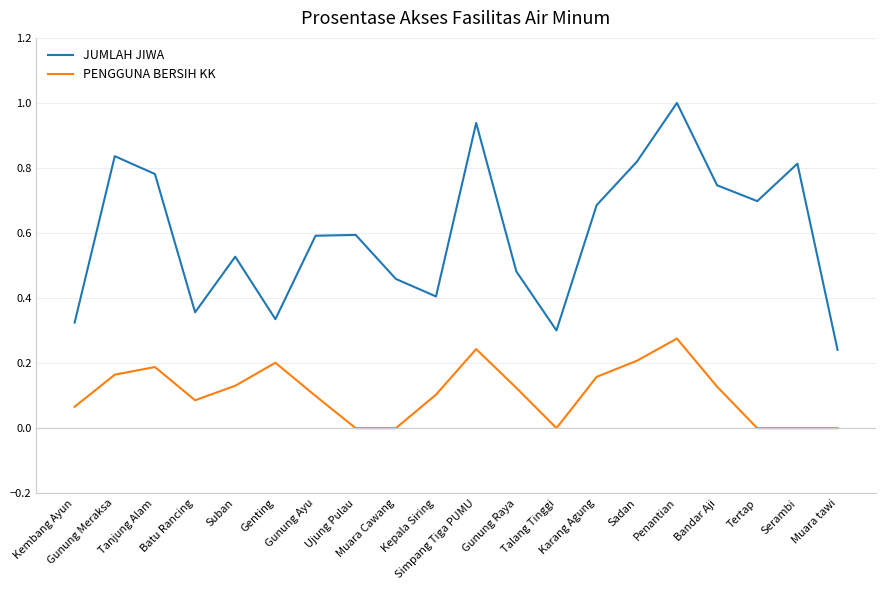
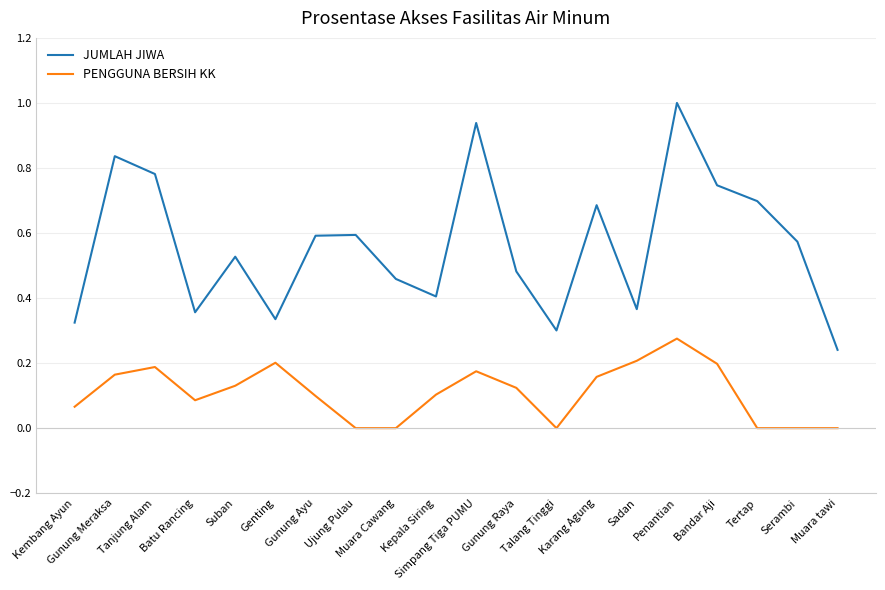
  {
    "JUMLAH JIWA": {
      "Kembang Ayun": 0.32,
      "Gunung Meraksa": 0.84,
      "Tanjung Alam": 0.78,
      "Batu Rancing": 0.36,
      "Suban": 0.53,
      "Genting": 0.34,
      "Gunung Ayu": 0.59,
      "Ujung Pulau": 0.59,
      "Muara Cawang": 0.46,
      "Kepala Siring": 0.40,
      "Simpang Tiga PUMU": 0.94,
      "Gunung Raya": 0.48,
      "Talang Tinggi": 0.30,
      "Karang Agung": 0.69,
-     "Sadan": 0.82,
+     "Sadan": 0.37,
      "Penantian": 1.00,
      "Bandar Aji": 0.75,
      "Tertap": 0.70,
-     "Serambi": 0.81,
+     "Serambi": 0.57,
      "Muara tawi": 0.24
    },
    "PENGGUNA BERSIH KK": {
      "Kembang Ayun": 0.07,
      "Gunung Meraksa": 0.16,
      "Tanjung Alam": 0.19,
      "Batu Rancing": 0.09,
      "Suban": 0.13,
      "Genting": 0.20,
      "Gunung Ayu": 0.10,
      "Ujung Pulau": 0.00,
      "Muara Cawang": 0.00,
      "Kepala Siring": 0.10,
-     "Simpang Tiga PUMU": 0.24,
+     "Simpang Tiga PUMU": 0.17,
      "Gunung Raya": 0.12,
      "Talang Tinggi": 0.00,
      "Karang Agung": 0.16,
      "Sadan": 0.21,
      "Penantian": 0.28,
-     "Bandar Aji": 0.13,
+     "Bandar Aji": 0.20,
      "Tertap": 0.00,
      "Serambi": 0.00,
      "Muara tawi": 0.00
    }
  }
